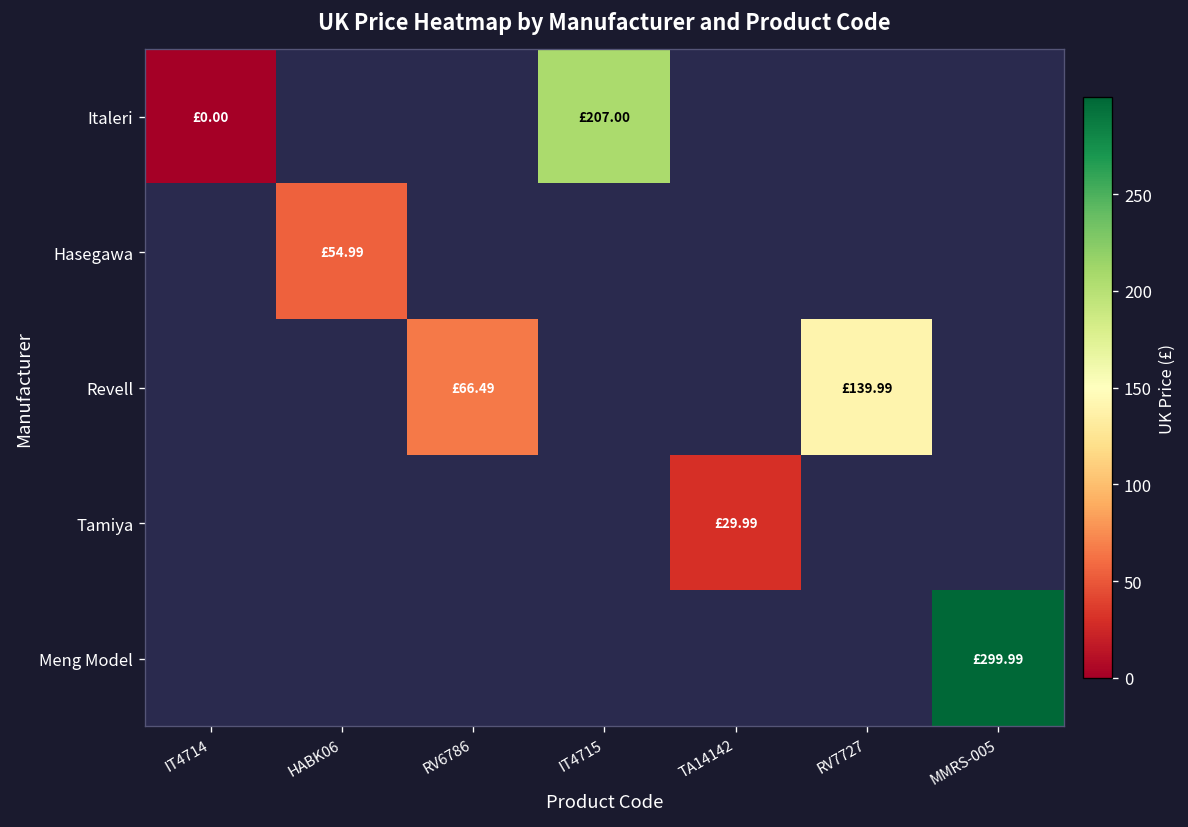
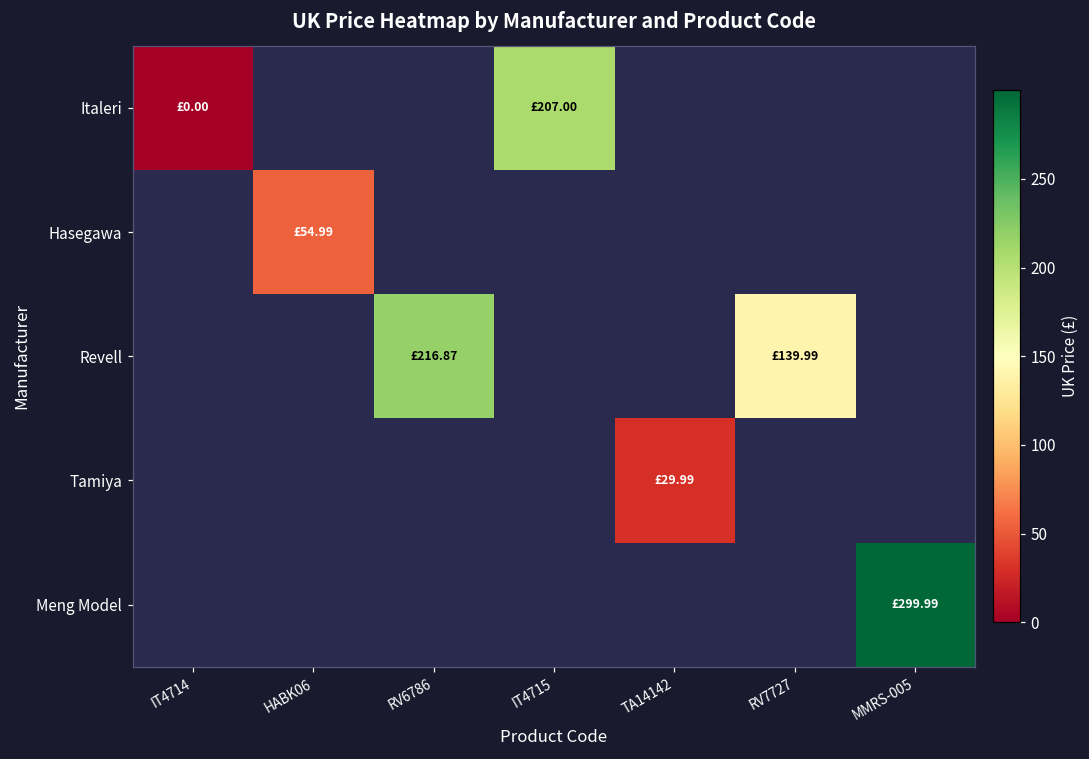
  {
    "Italeri": {
      "IT4714": "£0.00",
      "IT4715": "£207.00"
    },
    "Hasegawa": {
      "HABK06": "£54.99"
    },
    "Revell": {
-     "RV6786": "£66.49",
+     "RV6786": "£216.87",
      "RV7727": "£139.99"
    },
    "Tamiya": {
      "TA14142": "£29.99"
    },
    "Meng Model": {
      "MMRS-005": "£299.99"
    }
  }
